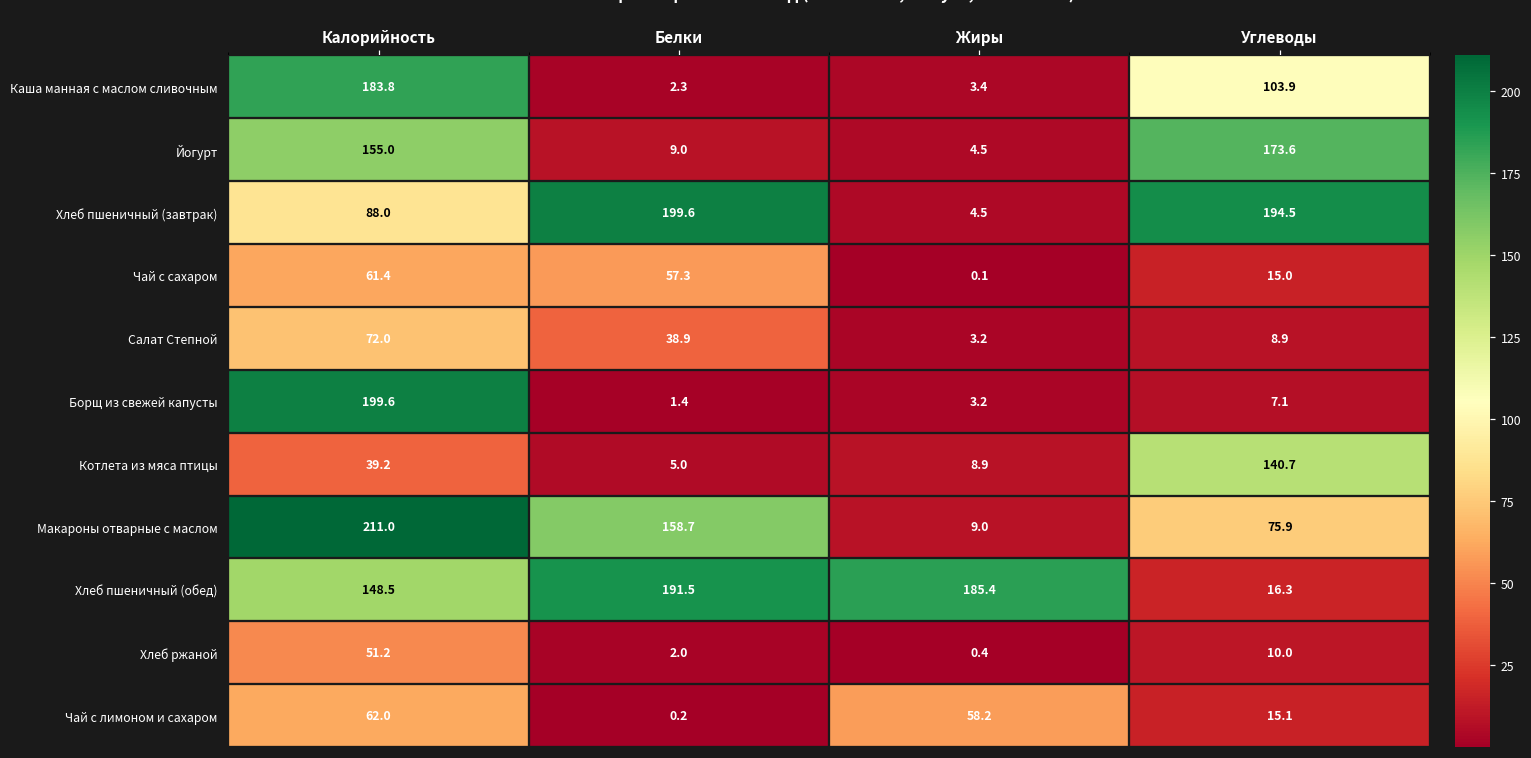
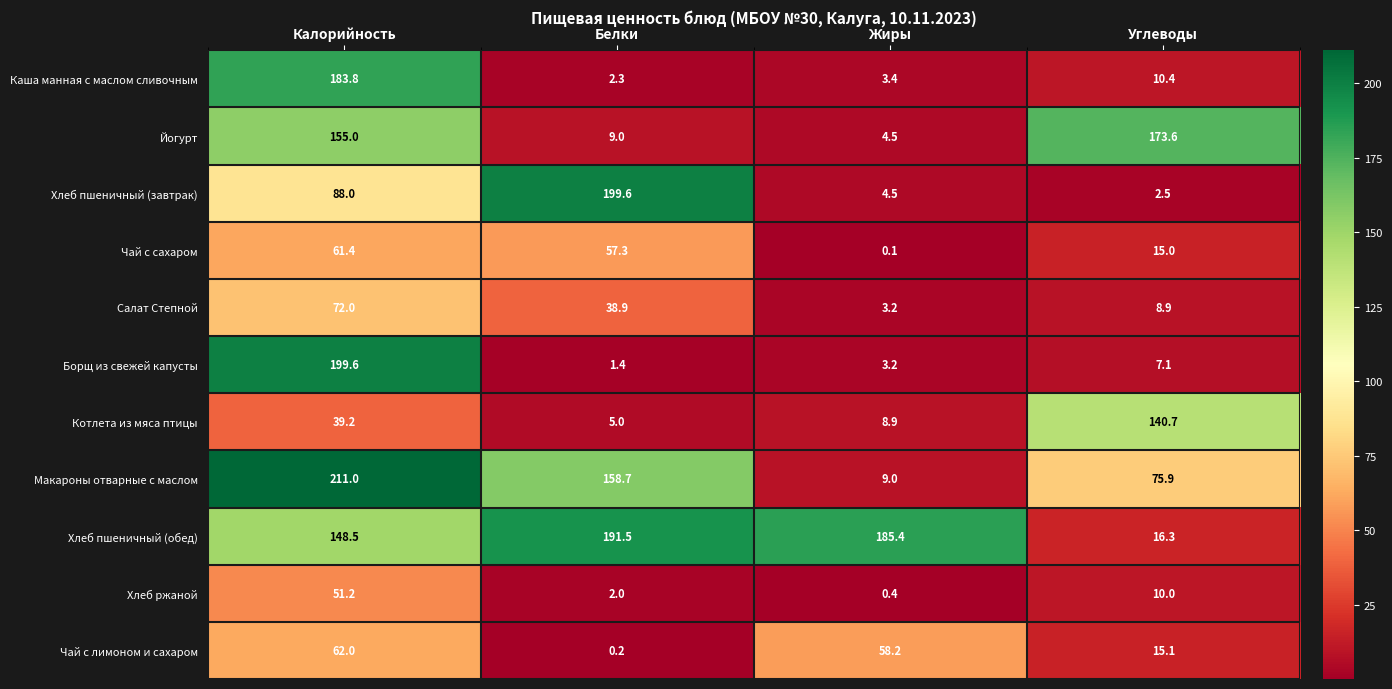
  {
    "Каша манная с маслом сливочным": {
      "Калорийность": 183.8,
      "Белки": 2.3,
      "Жиры": 3.4,
-     "Углеводы": 103.9
+     "Углеводы": 10.4
    },
    "Йогурт": {
      "Калорийность": 155.0,
      "Белки": 9.0,
      "Жиры": 4.5,
      "Углеводы": 173.6
    },
    "Хлеб пшеничный (завтрак)": {
      "Калорийность": 88.0,
      "Белки": 199.6,
      "Жиры": 4.5,
-     "Углеводы": 194.5
+     "Углеводы": 2.5
    },
    "Чай с сахаром": {
      "Калорийность": 61.4,
      "Белки": 57.3,
      "Жиры": 0.1,
      "Углеводы": 15.0
    },
    "Салат Степной": {
      "Калорийность": 72.0,
      "Белки": 38.9,
      "Жиры": 3.2,
      "Углеводы": 8.9
    },
    "Борщ из свежей капусты": {
      "Калорийность": 199.6,
      "Белки": 1.4,
      "Жиры": 3.2,
      "Углеводы": 7.1
    },
    "Котлета из мяса птицы": {
      "Калорийность": 39.2,
      "Белки": 5.0,
      "Жиры": 8.9,
      "Углеводы": 140.7
    },
    "Макароны отварные с маслом": {
      "Калорийность": 211.0,
      "Белки": 158.7,
      "Жиры": 9.0,
      "Углеводы": 75.9
    },
    "Хлеб пшеничный (обед)": {
      "Калорийность": 148.5,
      "Белки": 191.5,
      "Жиры": 185.4,
      "Углеводы": 16.3
    },
    "Хлеб ржаной": {
      "Калорийность": 51.2,
      "Белки": 2.0,
      "Жиры": 0.4,
      "Углеводы": 10.0
    },
    "Чай с лимоном и сахаром": {
      "Калорийность": 62.0,
      "Белки": 0.2,
      "Жиры": 58.2,
      "Углеводы": 15.1
    }
  }
